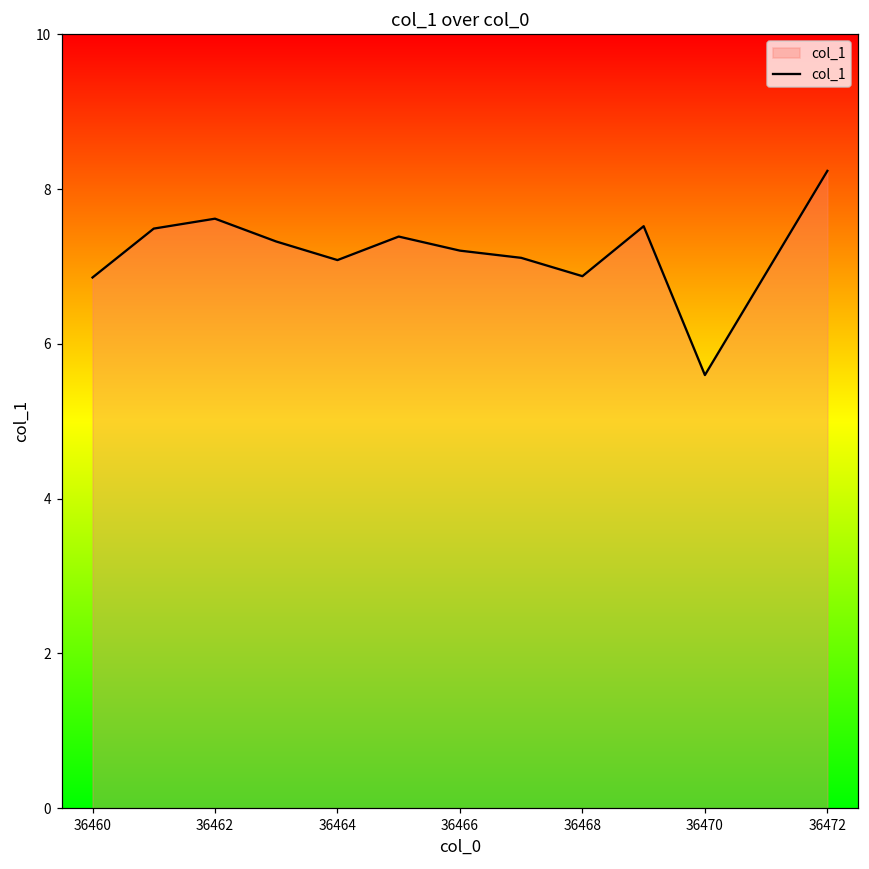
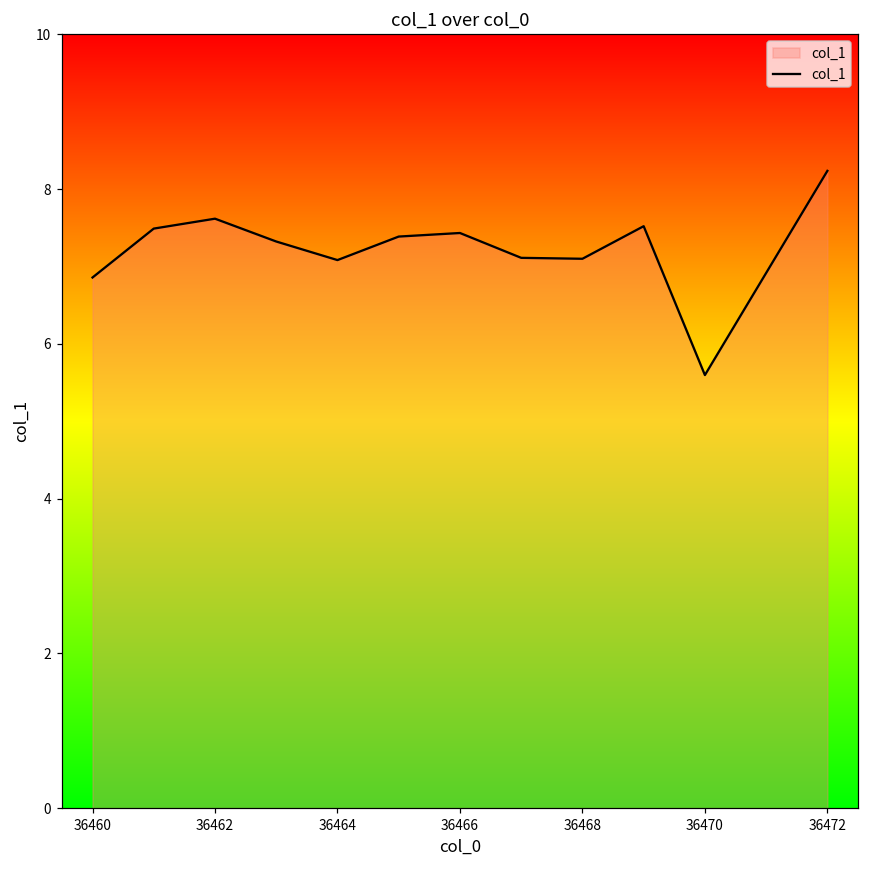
  {
    "36460": 6.9,
    "36462": 7.6,
    "36464": 7.1,
-   "36466": 7.2,
-   "36468": 6.9,
+   "36466": 7.4,
+   "36468": 7.1,
    "36470": 5.6,
    "36472": 8.2
  }
